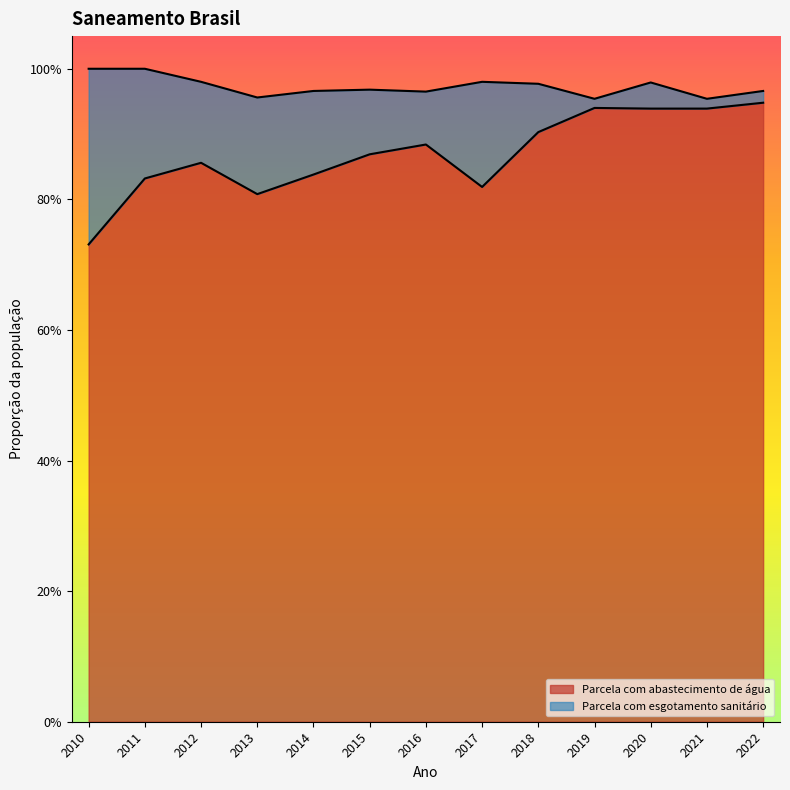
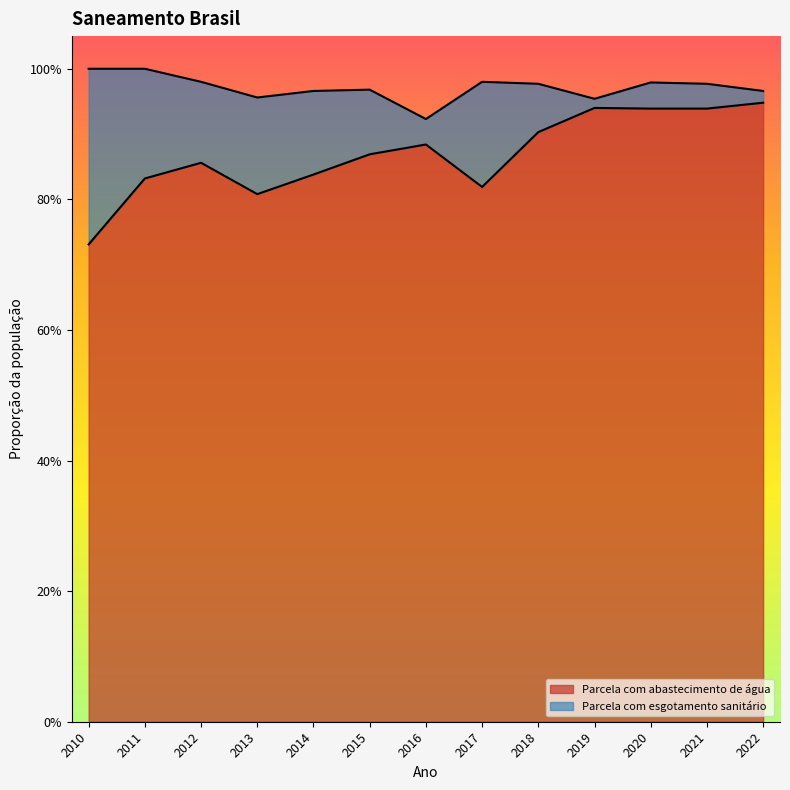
  {
    "Parcela com abastecimento de água": {
      "2010": "73%",
      "2011": "83%",
      "2012": "86%",
      "2013": "81%",
      "2014": "84%",
      "2015": "87%",
      "2016": "88%",
      "2017": "82%",
      "2018": "90%",
      "2019": "94%",
      "2020": "94%",
      "2021": "94%",
      "2022": "95%"
    },
    "Parcela com esgotamento sanitário": {
      "2010": "100%",
      "2011": "100%",
      "2012": "98%",
      "2013": "96%",
      "2014": "97%",
      "2015": "97%",
-     "2016": "97%",
+     "2016": "92%",
      "2017": "98%",
      "2018": "98%",
      "2019": "95%",
      "2020": "98%",
-     "2021": "95%",
+     "2021": "98%",
      "2022": "97%"
    }
  }
